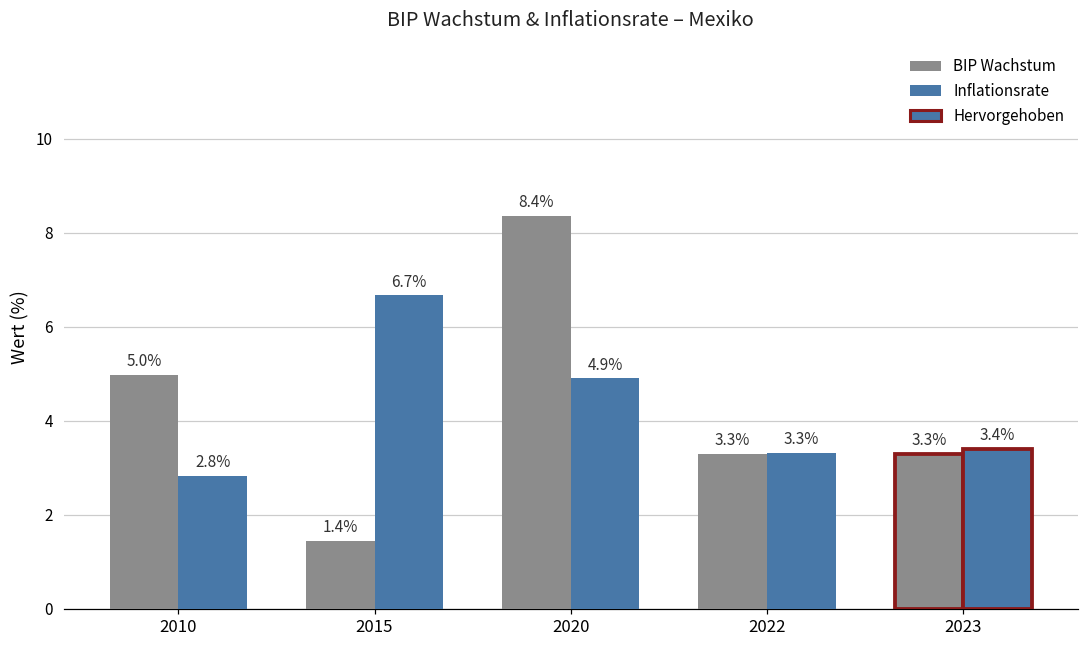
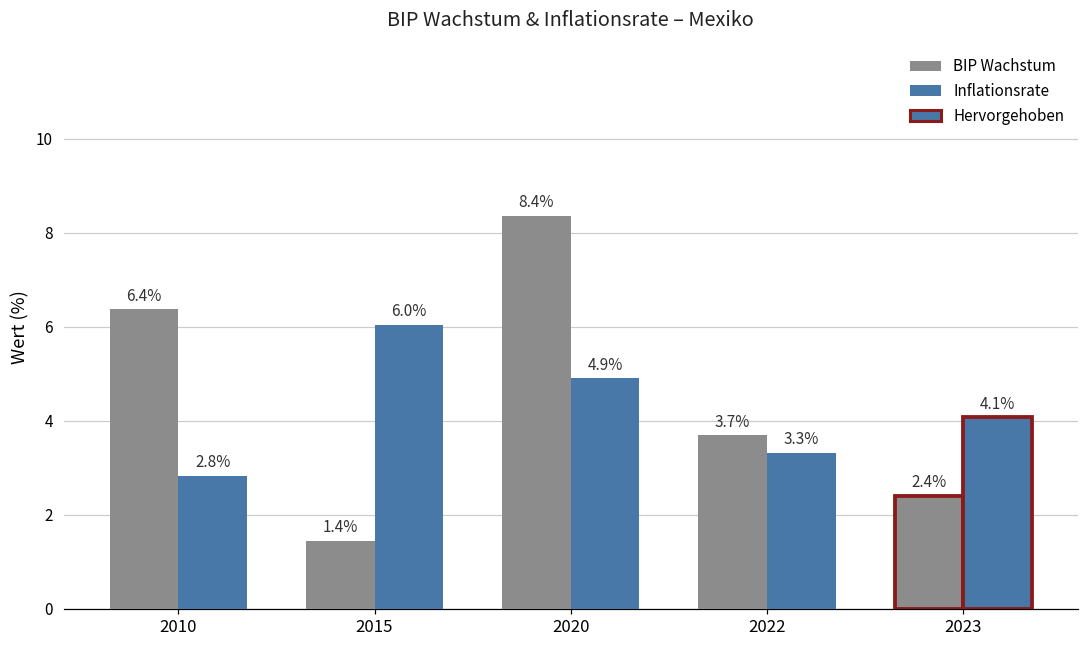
  {
    "BIP Wachstum": {
-     "2010": "5.0%",
+     "2010": "6.4%",
      "2015": "1.4%",
      "2020": "8.4%",
-     "2022": "3.3%",
-     "2023": "3.3%"
+     "2022": "3.7%",
+     "2023": "2.4%"
    },
    "Inflationsrate": {
      "2010": "2.8%",
-     "2015": "6.7%",
+     "2015": "6.0%",
      "2020": "4.9%",
      "2022": "3.3%",
-     "2023": "3.4%"
+     "2023": "4.1%"
    }
  }
